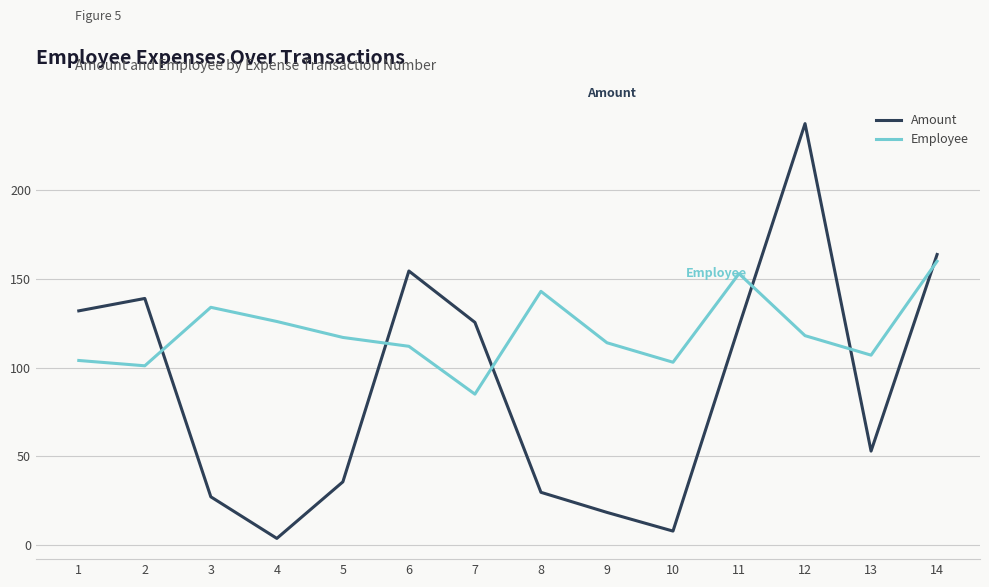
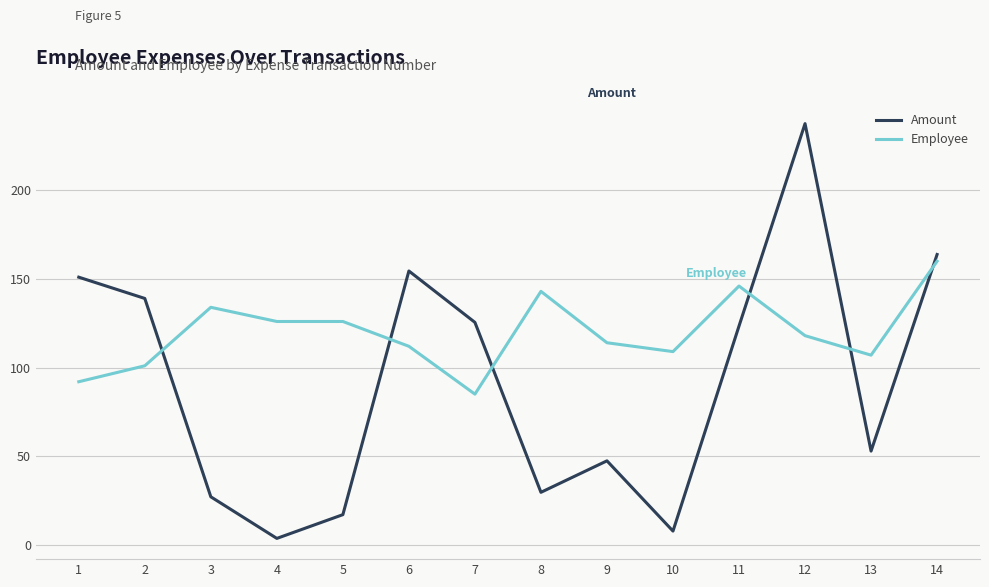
  {
    "Amount": {
-     "1": 132,
+     "1": 151,
      "2": 139,
      "3": 27,
      "4": 4,
-     "5": 36,
+     "5": 17,
      "6": 155,
      "7": 126,
      "8": 30,
-     "9": 18,
+     "9": 47,
      "10": 8,
      "11": 123,
      "12": 238,
      "13": 53,
      "14": 164
    },
    "Employee": {
-     "1": 104,
+     "1": 92,
      "2": 101,
      "3": 134,
      "4": 126,
-     "5": 117,
+     "5": 126,
      "6": 112,
      "7": 85,
      "8": 143,
      "9": 114,
-     "10": 103,
-     "11": 153,
+     "10": 109,
+     "11": 146,
      "12": 118,
      "13": 107,
      "14": 160
    }
  }
